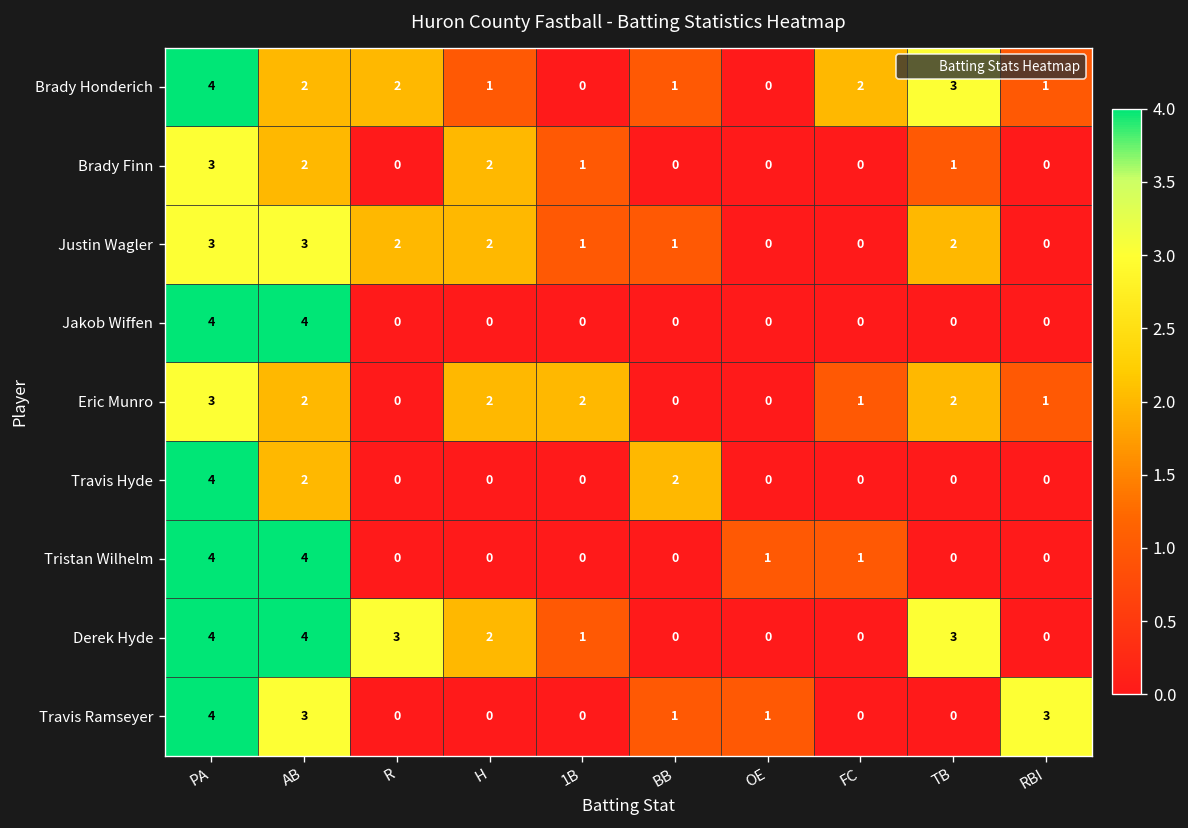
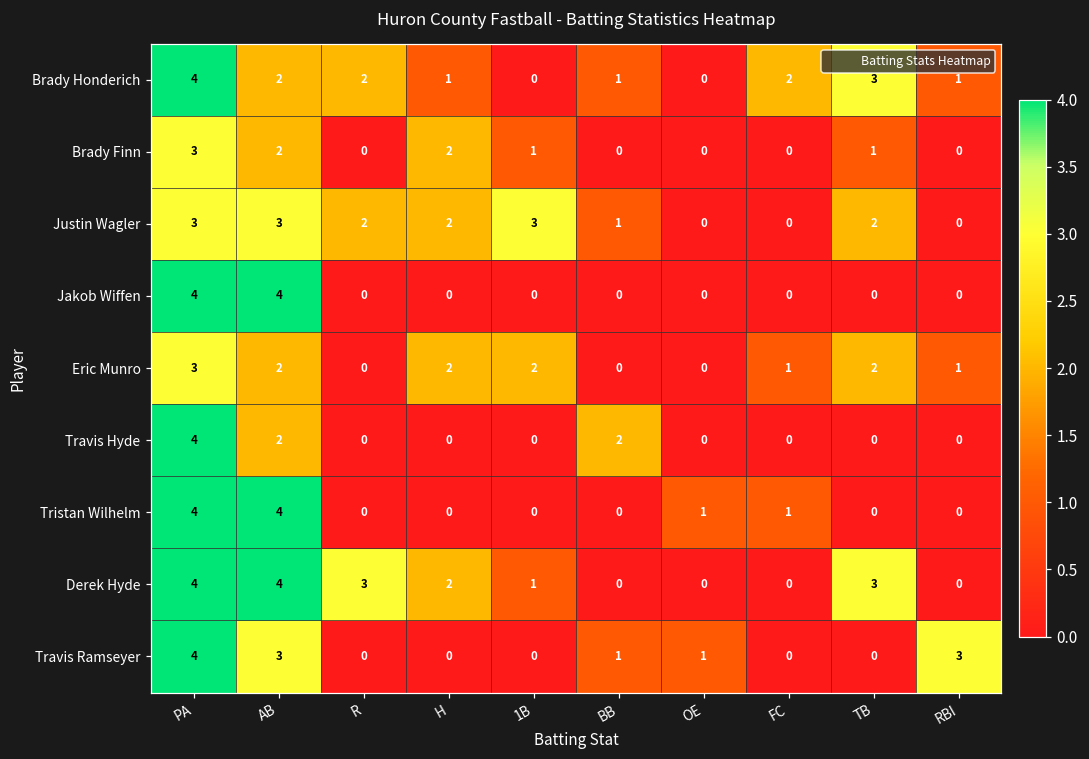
  {
    "Brady Honderich": {
      "PA": 4,
      "AB": 2,
      "R": 2,
      "H": 1,
      "1B": 0,
      "BB": 1,
      "OE": 0,
      "FC": 2,
      "TB": 3,
      "RBI": 1
    },
    "Brady Finn": {
      "PA": 3,
      "AB": 2,
      "R": 0,
      "H": 2,
      "1B": 1,
      "BB": 0,
      "OE": 0,
      "FC": 0,
      "TB": 1,
      "RBI": 0
    },
    "Justin Wagler": {
      "PA": 3,
      "AB": 3,
      "R": 2,
      "H": 2,
-     "1B": 1,
+     "1B": 3,
      "BB": 1,
      "OE": 0,
      "FC": 0,
      "TB": 2,
      "RBI": 0
    },
    "Jakob Wiffen": {
      "PA": 4,
      "AB": 4,
      "R": 0,
      "H": 0,
      "1B": 0,
      "BB": 0,
      "OE": 0,
      "FC": 0,
      "TB": 0,
      "RBI": 0
    },
    "Eric Munro": {
      "PA": 3,
      "AB": 2,
      "R": 0,
      "H": 2,
      "1B": 2,
      "BB": 0,
      "OE": 0,
      "FC": 1,
      "TB": 2,
      "RBI": 1
    },
    "Travis Hyde": {
      "PA": 4,
      "AB": 2,
      "R": 0,
      "H": 0,
      "1B": 0,
      "BB": 2,
      "OE": 0,
      "FC": 0,
      "TB": 0,
      "RBI": 0
    },
    "Tristan Wilhelm": {
      "PA": 4,
      "AB": 4,
      "R": 0,
      "H": 0,
      "1B": 0,
      "BB": 0,
      "OE": 1,
      "FC": 1,
      "TB": 0,
      "RBI": 0
    },
    "Derek Hyde": {
      "PA": 4,
      "AB": 4,
      "R": 3,
      "H": 2,
      "1B": 1,
      "BB": 0,
      "OE": 0,
      "FC": 0,
      "TB": 3,
      "RBI": 0
    },
    "Travis Ramseyer": {
      "PA": 4,
      "AB": 3,
      "R": 0,
      "H": 0,
      "1B": 0,
      "BB": 1,
      "OE": 1,
      "FC": 0,
      "TB": 0,
      "RBI": 3
    }
  }
